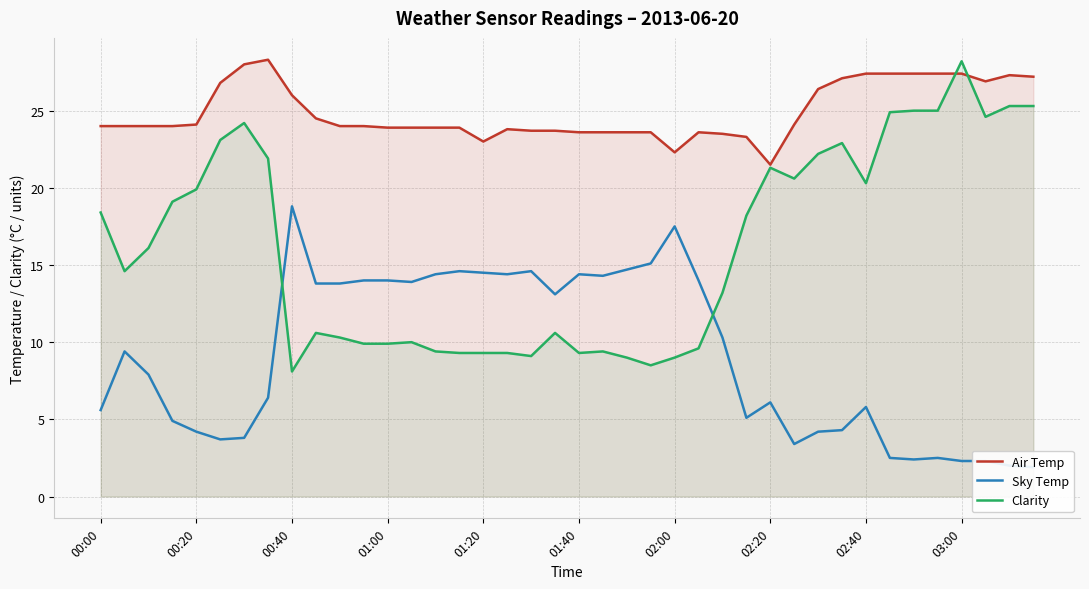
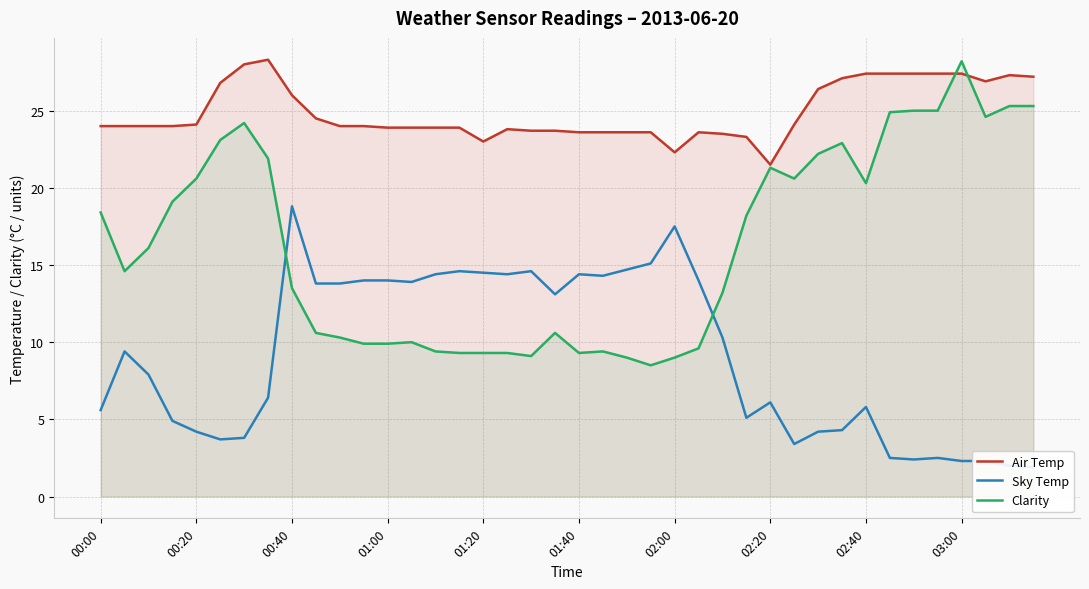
  {
    "Air Temp": {
      "00:00": 24.0,
      "00:20": 24.1,
      "00:40": 26.0,
      "01:00": 23.9,
      "01:20": 23.0,
      "01:40": 23.6,
      "02:00": 22.3,
      "02:20": 21.5,
      "02:40": 27.4,
      "03:00": 27.4
    },
    "Sky Temp": {
      "00:00": 5.6,
      "00:20": 4.2,
      "00:40": 18.8,
      "01:00": 14.0,
      "01:20": 14.5,
      "01:40": 14.4,
      "02:00": 17.5,
      "02:20": 6.1,
      "02:40": 5.8,
      "03:00": 2.3
    },
    "Clarity": {
      "00:00": 18.4,
-     "00:20": 19.9,
-     "00:40": 8.1,
+     "00:20": 20.6,
+     "00:40": 13.5,
      "01:00": 9.9,
      "01:20": 9.3,
      "01:40": 9.3,
      "02:00": 9.0,
      "02:20": 21.3,
      "02:40": 20.3,
      "03:00": 28.2
    }
  }
